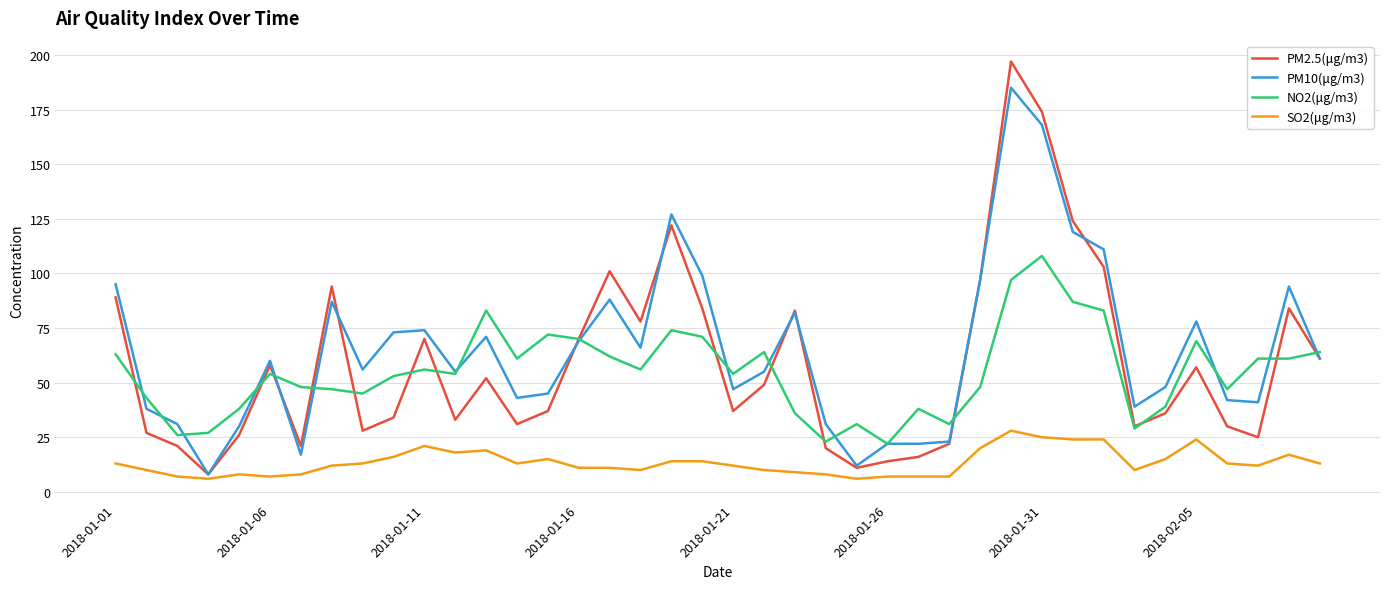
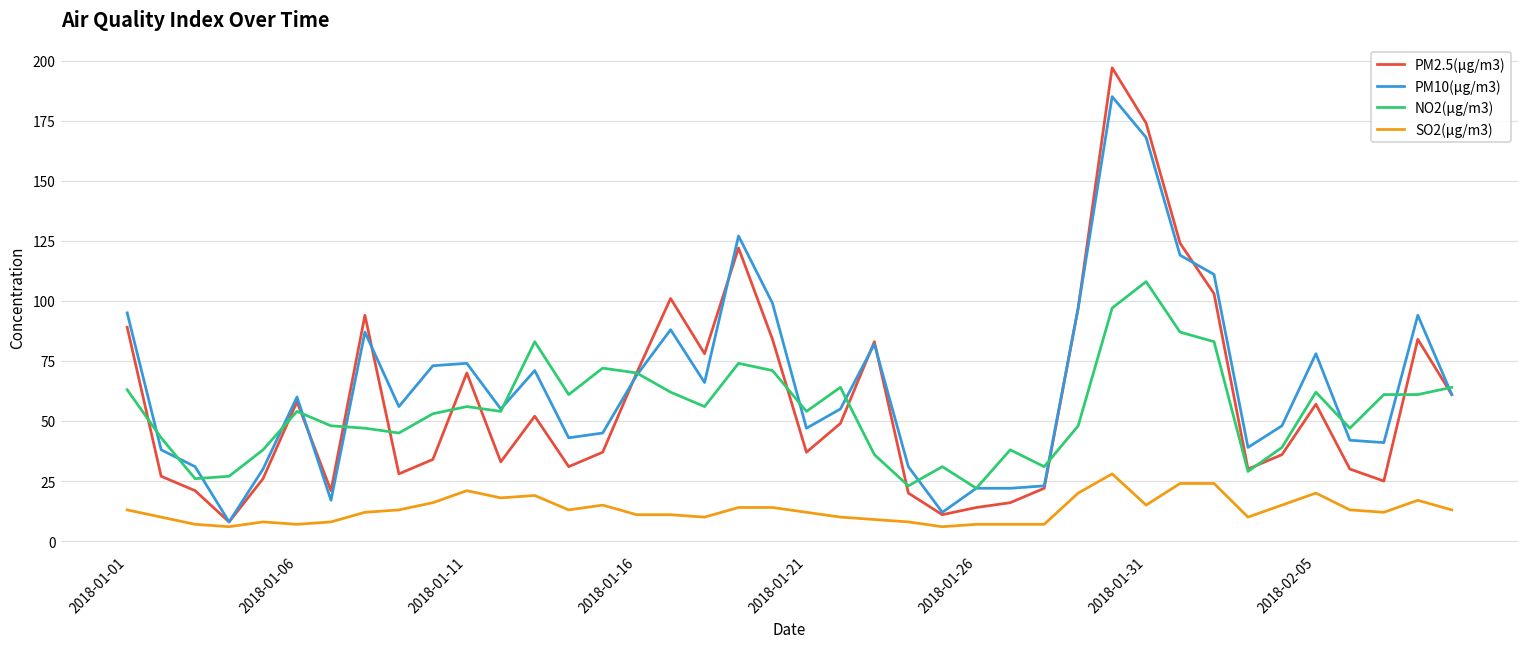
  {
    "PM2.5(μg/m3)": {
      "2018-01-01": 89,
      "2018-01-06": 58,
      "2018-01-11": 70,
      "2018-01-21": 37,
      "2018-01-26": 14,
      "2018-01-31": 174,
      "2018-02-05": 57
    },
    "PM10(μg/m3)": {
      "2018-01-01": 95,
      "2018-01-06": 60,
      "2018-01-11": 74,
      "2018-01-21": 47,
      "2018-01-31": 168,
      "2018-02-05": 78
    },
    "NO2(μg/m3)": {
      "2018-01-01": 63,
      "2018-01-06": 54,
      "2018-01-11": 56,
      "2018-01-21": 54,
      "2018-01-31": 108,
-     "2018-02-05": 69
+     "2018-02-05": 62
    },
    "SO2(μg/m3)": {
      "2018-01-01": 13,
      "2018-01-06": 7,
      "2018-01-11": 21,
      "2018-01-16": 11,
      "2018-01-21": 12,
      "2018-01-26": 7,
-     "2018-01-31": 25,
-     "2018-02-05": 24
+     "2018-01-31": 15,
+     "2018-02-05": 20
    }
  }
